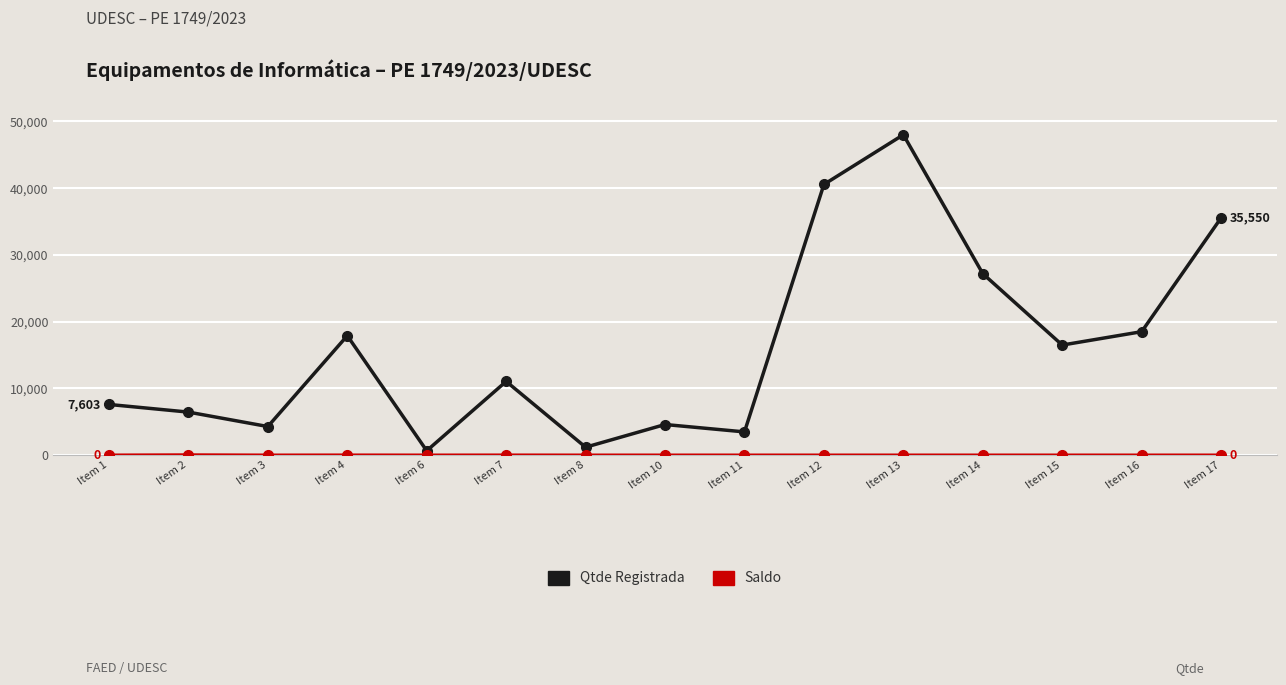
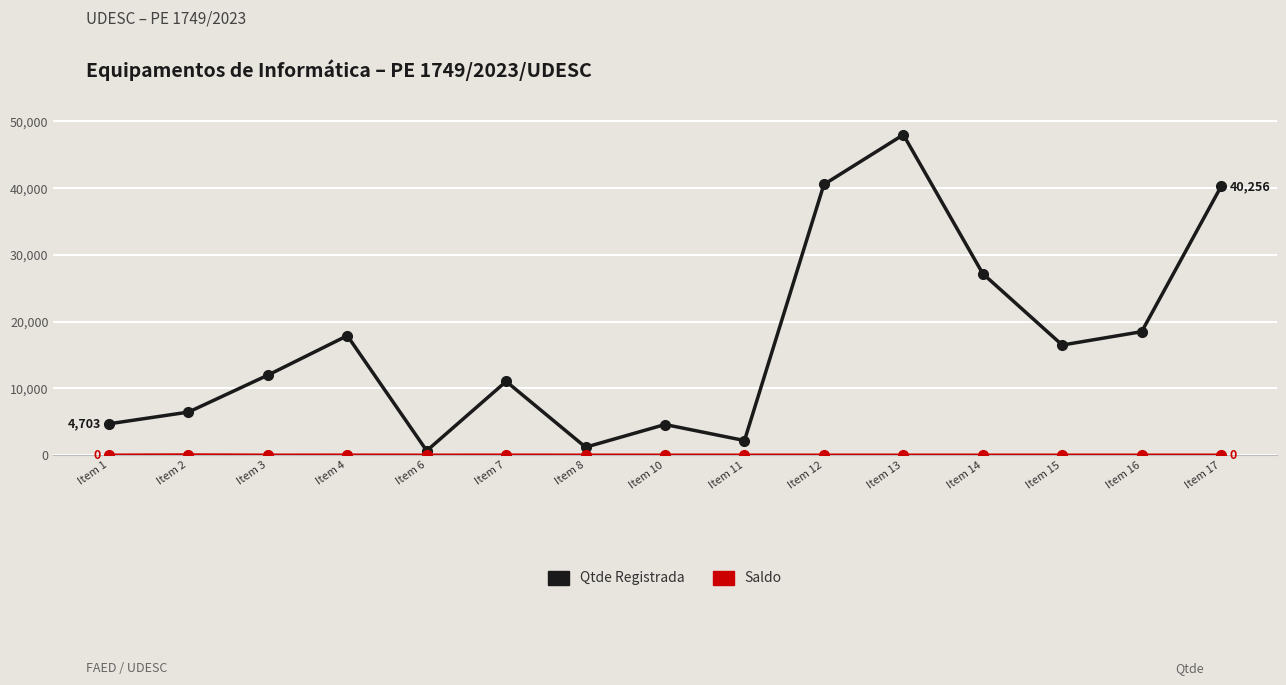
  {
    "Qtde Registrada": {
-     "Item 1": "7,603",
-     "Item 3": "4,000",
-     "Item 11": "3,000",
-     "Item 17": "35,550"
+     "Item 1": "4,703",
+     "Item 3": "12,000",
+     "Item 11": "2,000",
+     "Item 17": "40,256"
    },
    "Saldo": {
      "Item 1": "0",
      "Item 17": "0"
    }
  }
